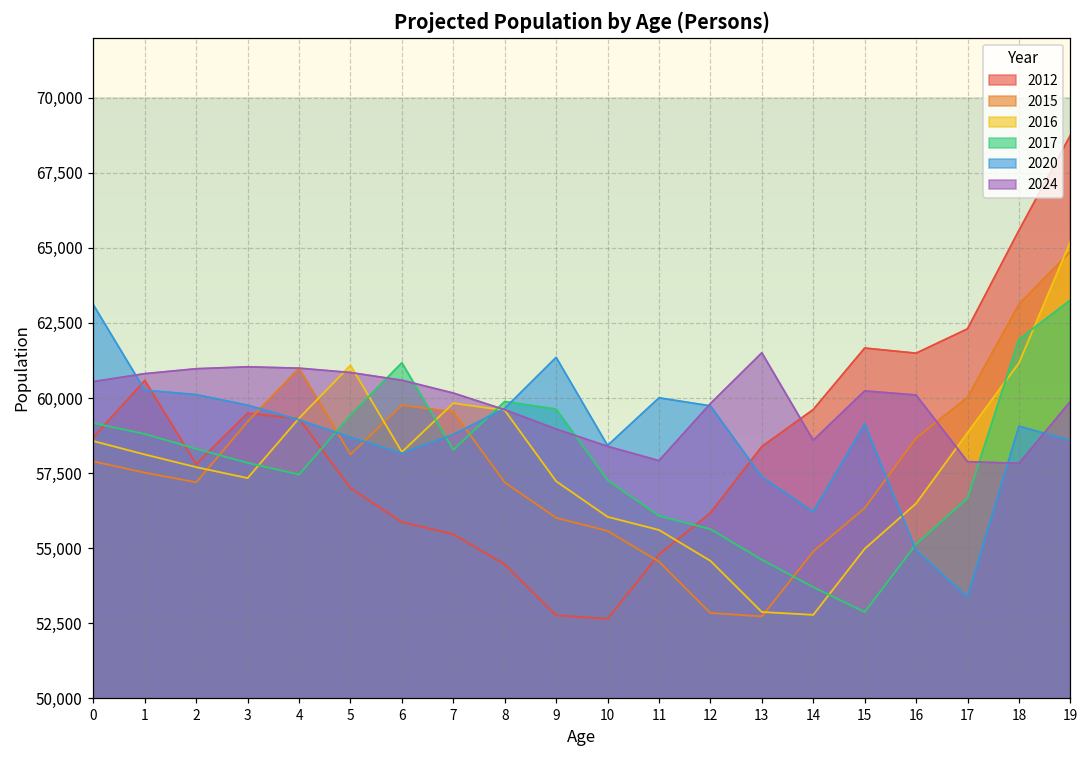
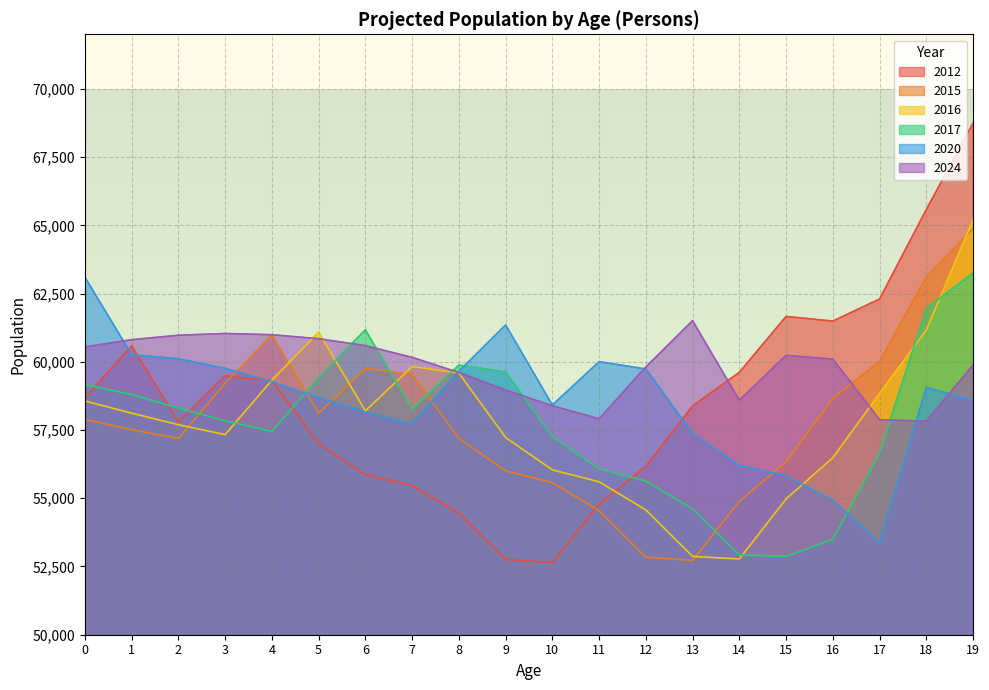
  {
    "2016": {
      "0": "58,600",
      "1": "58,100",
      "2": "57,700",
      "3": "57,300",
      "5": "61,100",
      "7": "59,800",
      "9": "57,200",
      "10": "56,000",
      "11": "55,600",
      "12": "54,600",
      "13": "52,900",
      "14": "52,800",
      "15": "55,000",
      "16": "56,500",
      "17": "58,800",
      "18": "61,200",
      "19": "65,200"
    },
    "2017": {
      "0": "59,200",
      "1": "58,800",
      "2": "58,300",
      "3": "57,800",
      "4": "57,500",
      "5": "59,400",
      "6": "61,200",
      "7": "58,300",
      "8": "59,900",
      "9": "59,600",
      "10": "57,300",
      "11": "56,100",
      "12": "55,600",
      "13": "54,600",
-     "14": "53,700",
+     "14": "52,900",
      "15": "52,900",
-     "16": "55,100",
+     "16": "53,500",
      "17": "56,700",
      "18": "62,000",
      "19": "63,300"
    },
    "2020": {
      "0": "63,100",
      "1": "60,300",
      "2": "60,100",
      "3": "59,800",
      "5": "58,700",
-     "7": "58,800",
+     "7": "57,700",
      "9": "61,400",
      "11": "60,000",
      "13": "57,400",
      "14": "56,200",
-     "15": "59,100",
+     "15": "55,800",
      "16": "54,900",
      "17": "53,400",
      "18": "59,100",
      "19": "58,600"
    },
    "2024": {
      "0": "60,500",
      "1": "60,800",
      "2": "61,000",
      "3": "61,000",
      "5": "60,800",
      "6": "60,600",
      "7": "60,200",
      "9": "59,000",
      "11": "57,900",
      "13": "61,500",
      "14": "58,600",
      "15": "60,200",
      "16": "60,100",
      "17": "57,900",
      "18": "57,800",
      "19": "59,900"
    }
  }
